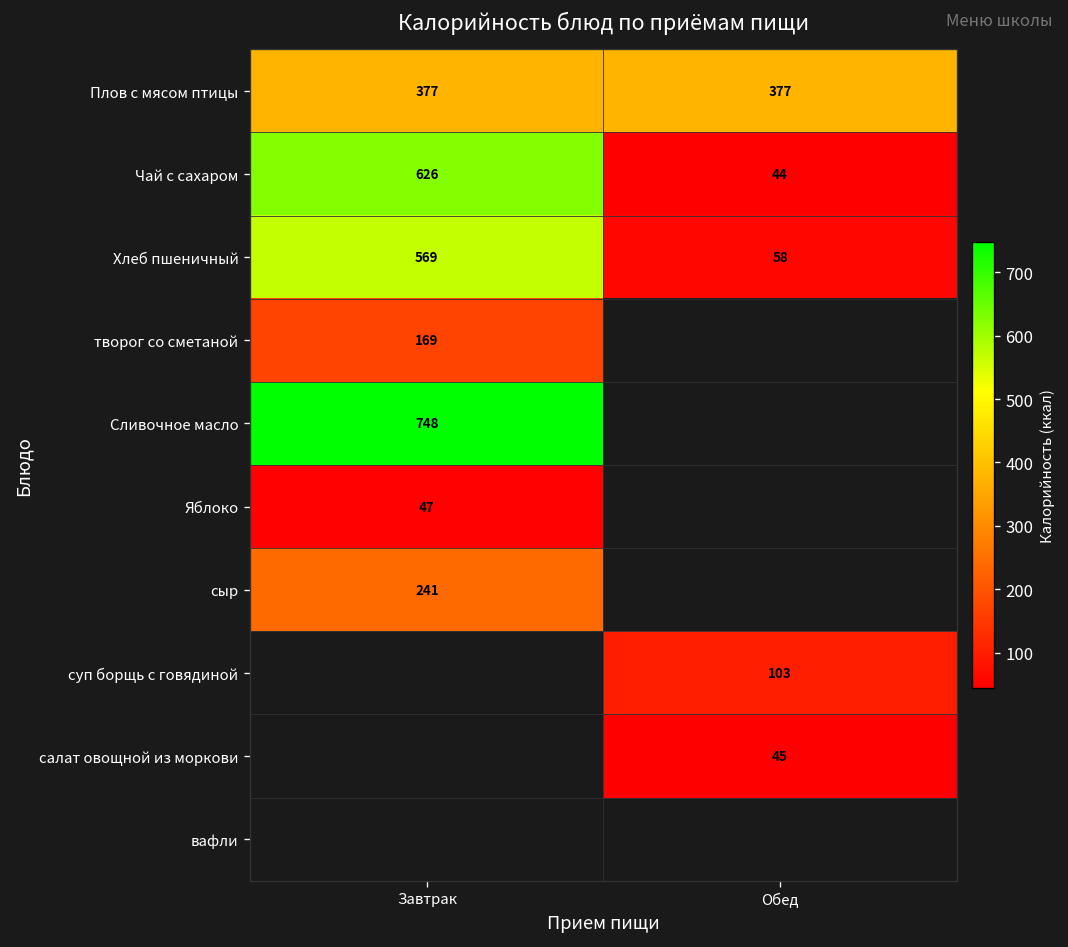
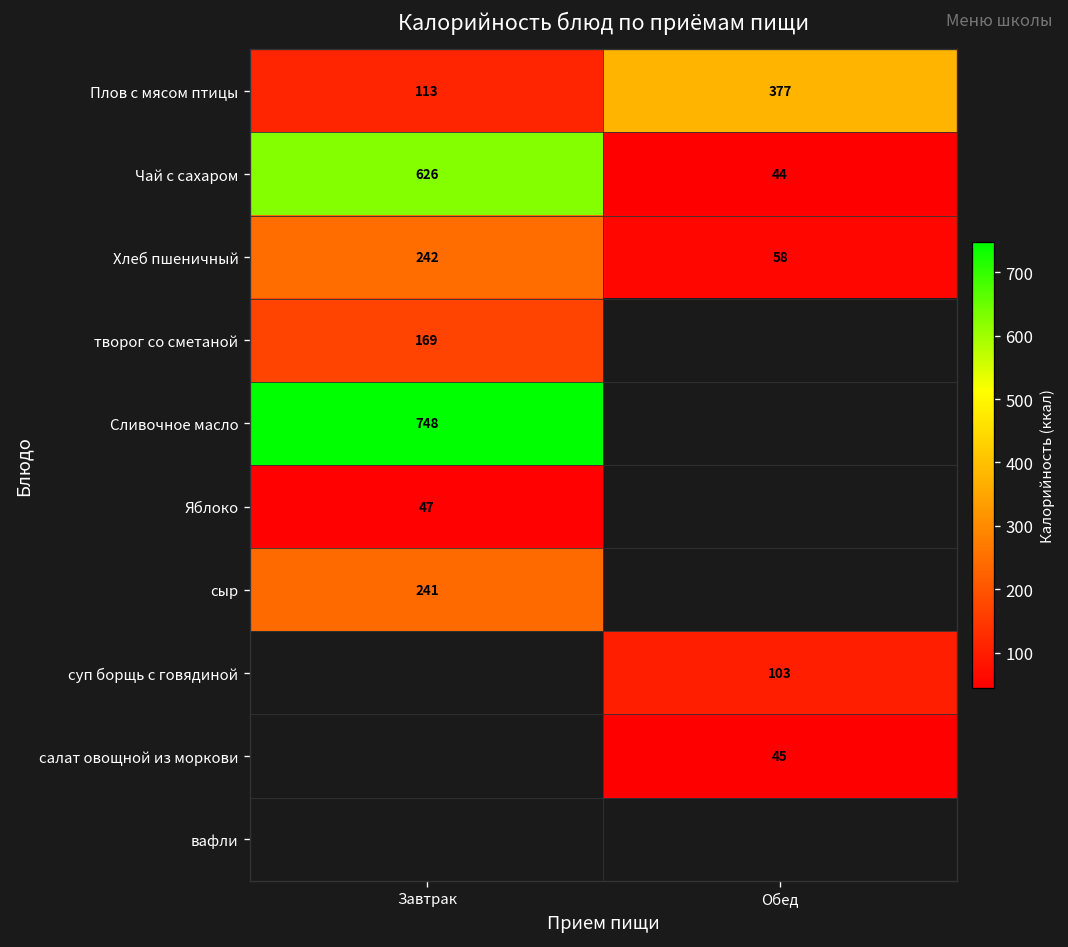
  {
    "Плов с мясом птицы": {
-     "Завтрак": 377,
+     "Завтрак": 113,
      "Обед": 377
    },
    "Чай с сахаром": {
      "Завтрак": 626,
      "Обед": 44
    },
    "Хлеб пшеничный": {
-     "Завтрак": 569,
+     "Завтрак": 242,
      "Обед": 58
    },
    "творог со сметаной": {
      "Завтрак": 169
    },
    "Сливочное масло": {
      "Завтрак": 748
    },
    "Яблоко": {
      "Завтрак": 47
    },
    "сыр": {
      "Завтрак": 241
    },
    "суп борщь с говядиной": {
      "Обед": 103
    },
    "салат овощной из моркови": {
      "Обед": 45
    }
  }
